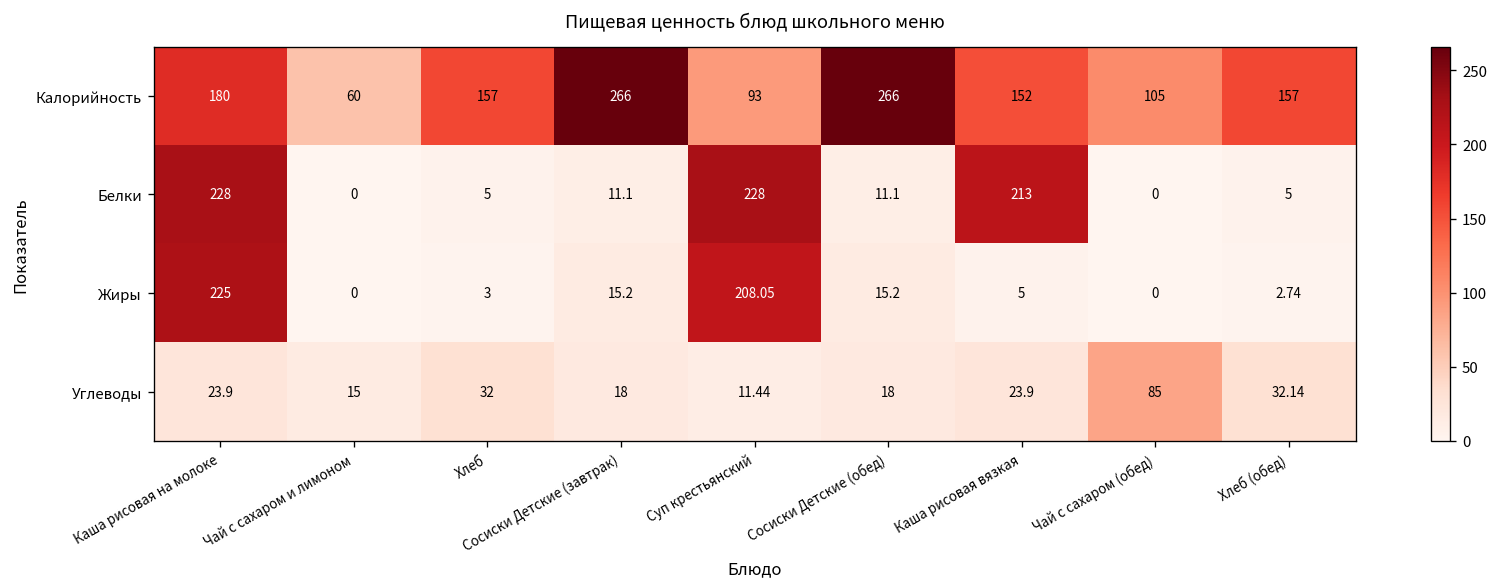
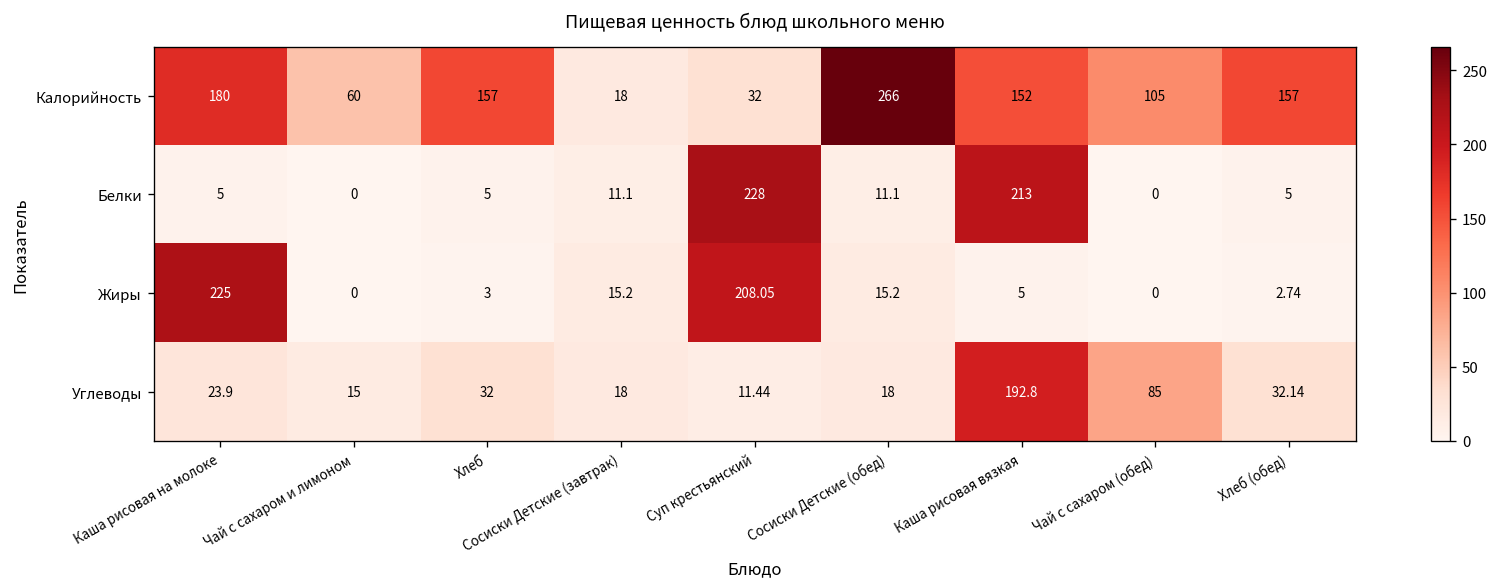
  {
    "Калорийность": {
      "Каша рисовая на молоке": 180,
      "Чай с сахаром и лимоном": 60,
      "Хлеб": 157,
-     "Сосиски Детские (завтрак)": 266,
-     "Суп крестьянский": 93,
+     "Сосиски Детские (завтрак)": 18,
+     "Суп крестьянский": 32,
      "Сосиски Детские (обед)": 266,
      "Каша рисовая вязкая": 152,
      "Чай с сахаром (обед)": 105,
      "Хлеб (обед)": 157
    },
    "Белки": {
-     "Каша рисовая на молоке": 228,
+     "Каша рисовая на молоке": 5,
      "Чай с сахаром и лимоном": 0,
      "Хлеб": 5,
      "Сосиски Детские (завтрак)": 11.1,
      "Суп крестьянский": 228,
      "Сосиски Детские (обед)": 11.1,
      "Каша рисовая вязкая": 213,
      "Чай с сахаром (обед)": 0,
      "Хлеб (обед)": 5
    },
    "Жиры": {
      "Каша рисовая на молоке": 225,
      "Чай с сахаром и лимоном": 0,
      "Хлеб": 3,
      "Сосиски Детские (завтрак)": 15.2,
      "Суп крестьянский": 208.05,
      "Сосиски Детские (обед)": 15.2,
      "Каша рисовая вязкая": 5,
      "Чай с сахаром (обед)": 0,
      "Хлеб (обед)": 2.74
    },
    "Углеводы": {
      "Каша рисовая на молоке": 23.9,
      "Чай с сахаром и лимоном": 15,
      "Хлеб": 32,
      "Сосиски Детские (завтрак)": 18,
      "Суп крестьянский": 11.44,
      "Сосиски Детские (обед)": 18,
-     "Каша рисовая вязкая": 23.9,
+     "Каша рисовая вязкая": 192.8,
      "Чай с сахаром (обед)": 85,
      "Хлеб (обед)": 32.14
    }
  }
